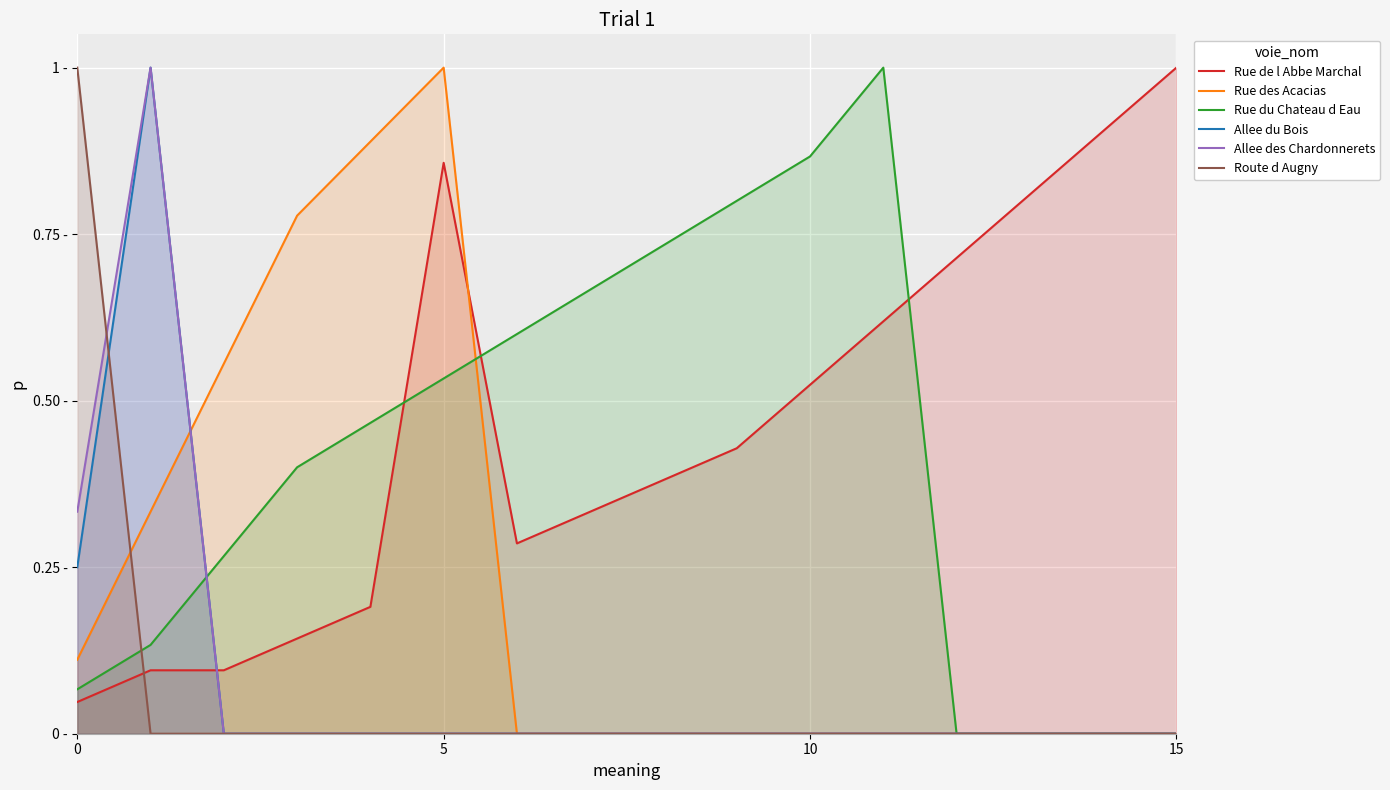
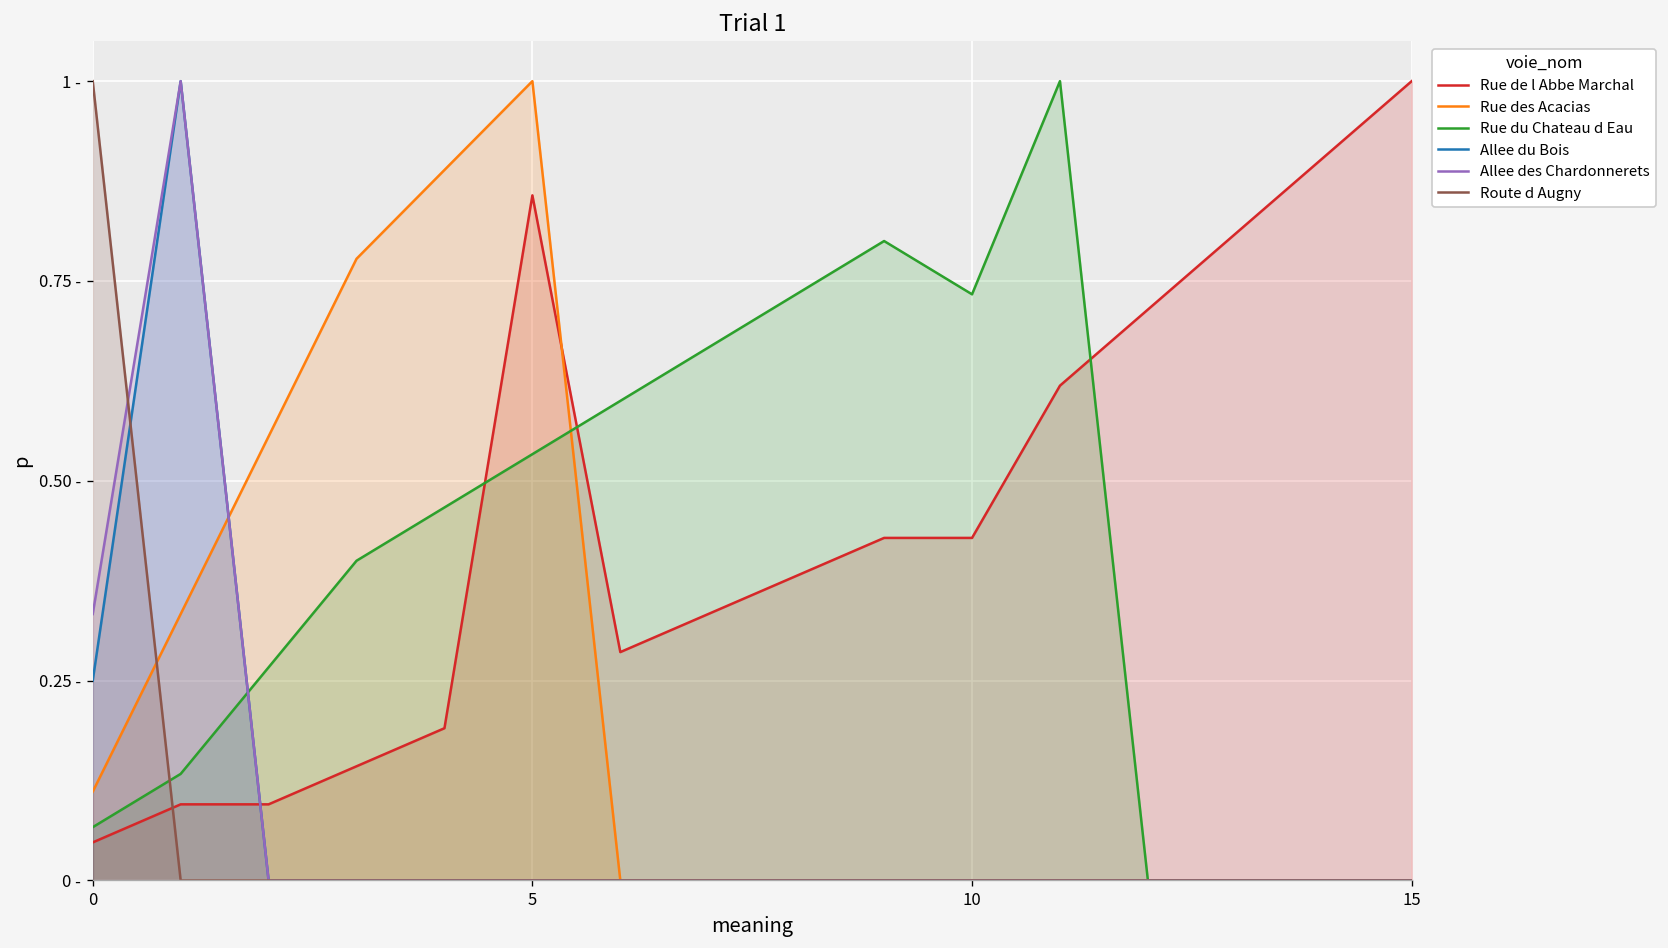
  {
    "Rue de l Abbe Marchal": {
      "0": "0.05 -",
      "5": "0.86 -",
-     "10": "0.52 -",
+     "10": "0.43 -",
      "15": "1.00 -"
    },
    "Rue des Acacias": {
      "0": "0.11 -",
      "5": "1.00 -"
    },
    "Rue du Chateau d Eau": {
      "0": "0.07 -",
      "5": "0.53 -",
-     "10": "0.87 -"
+     "10": "0.73 -"
    },
    "Allee du Bois": {
      "0": "0.25 -"
    },
    "Allee des Chardonnerets": {
      "0": "0.33 -"
    },
    "Route d Augny": {
      "0": "1.00 -"
    }
  }
